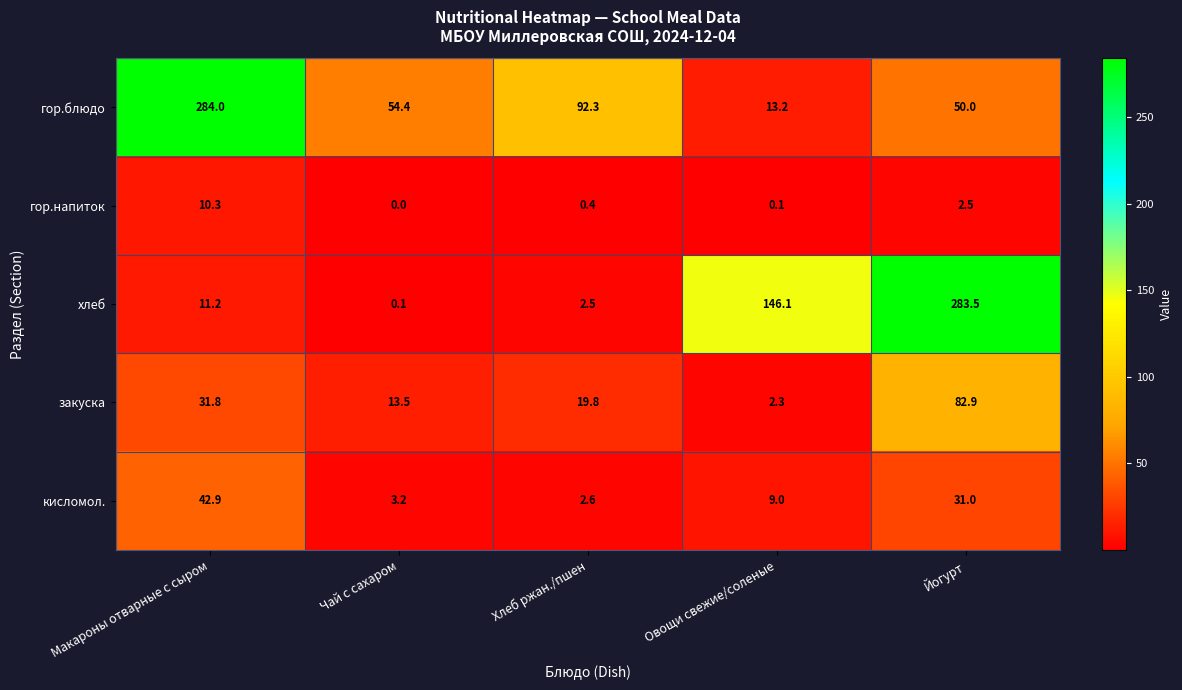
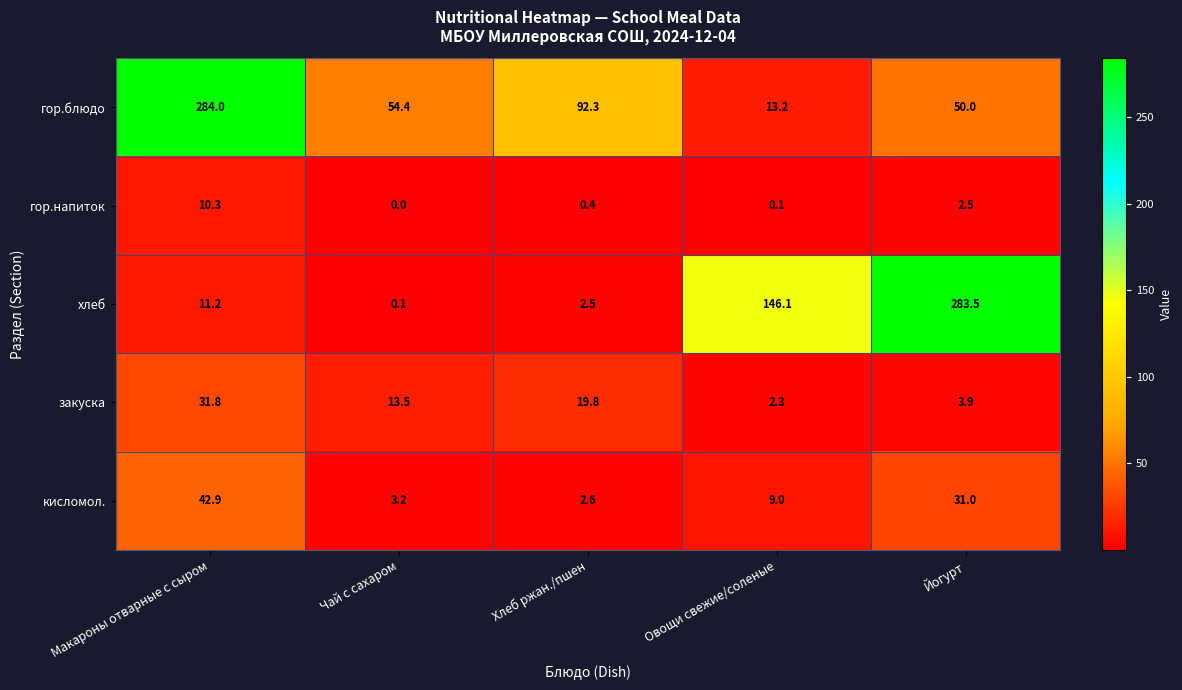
  {
    "гор.блюдо": {
      "Макароны отварные с сыром": 284.0,
      "Чай с сахаром": 54.4,
      "Хлеб ржан./пшен": 92.3,
      "Овощи свежие/соленые": 13.2,
      "Йогурт": 50.0
    },
    "гор.напиток": {
      "Макароны отварные с сыром": 10.3,
      "Чай с сахаром": 0.0,
      "Хлеб ржан./пшен": 0.4,
      "Овощи свежие/соленые": 0.1,
      "Йогурт": 2.5
    },
    "хлеб": {
      "Макароны отварные с сыром": 11.2,
      "Чай с сахаром": 0.1,
      "Хлеб ржан./пшен": 2.5,
      "Овощи свежие/соленые": 146.1,
      "Йогурт": 283.5
    },
    "закуска": {
      "Макароны отварные с сыром": 31.8,
      "Чай с сахаром": 13.5,
      "Хлеб ржан./пшен": 19.8,
      "Овощи свежие/соленые": 2.3,
-     "Йогурт": 82.9
+     "Йогурт": 3.9
    },
    "кисломол.": {
      "Макароны отварные с сыром": 42.9,
      "Чай с сахаром": 3.2,
      "Хлеб ржан./пшен": 2.6,
      "Овощи свежие/соленые": 9.0,
      "Йогурт": 31.0
    }
  }
